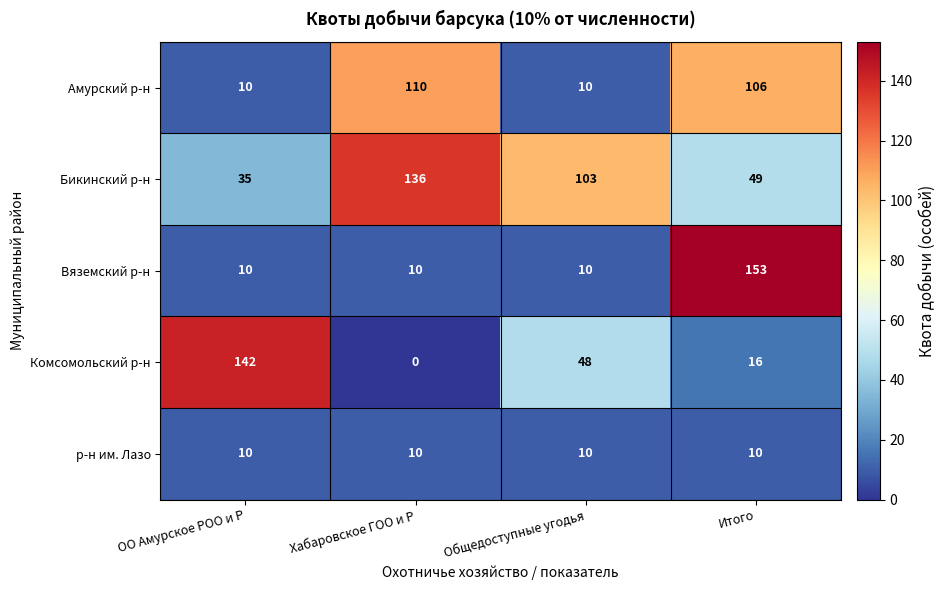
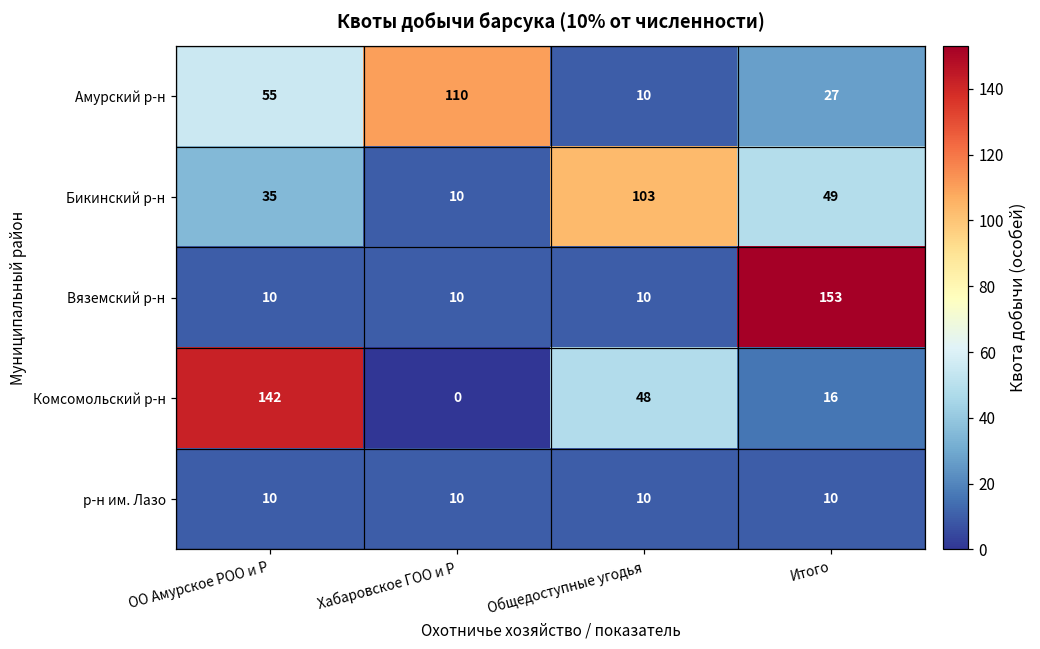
  {
    "Амурский р-н": {
-     "ОО Амурское РОО и Р": 10,
+     "ОО Амурское РОО и Р": 55,
      "Хабаровское ГОО и Р": 110,
      "Общедоступные угодья": 10,
-     "Итого": 106
+     "Итого": 27
    },
    "Бикинский р-н": {
      "ОО Амурское РОО и Р": 35,
-     "Хабаровское ГОО и Р": 136,
+     "Хабаровское ГОО и Р": 10,
      "Общедоступные угодья": 103,
      "Итого": 49
    },
    "Вяземский р-н": {
      "ОО Амурское РОО и Р": 10,
      "Хабаровское ГОО и Р": 10,
      "Общедоступные угодья": 10,
      "Итого": 153
    },
    "Комсомольский р-н": {
      "ОО Амурское РОО и Р": 142,
      "Хабаровское ГОО и Р": 0,
      "Общедоступные угодья": 48,
      "Итого": 16
    },
    "р-н им. Лазо": {
      "ОО Амурское РОО и Р": 10,
      "Хабаровское ГОО и Р": 10,
      "Общедоступные угодья": 10,
      "Итого": 10
    }
  }
